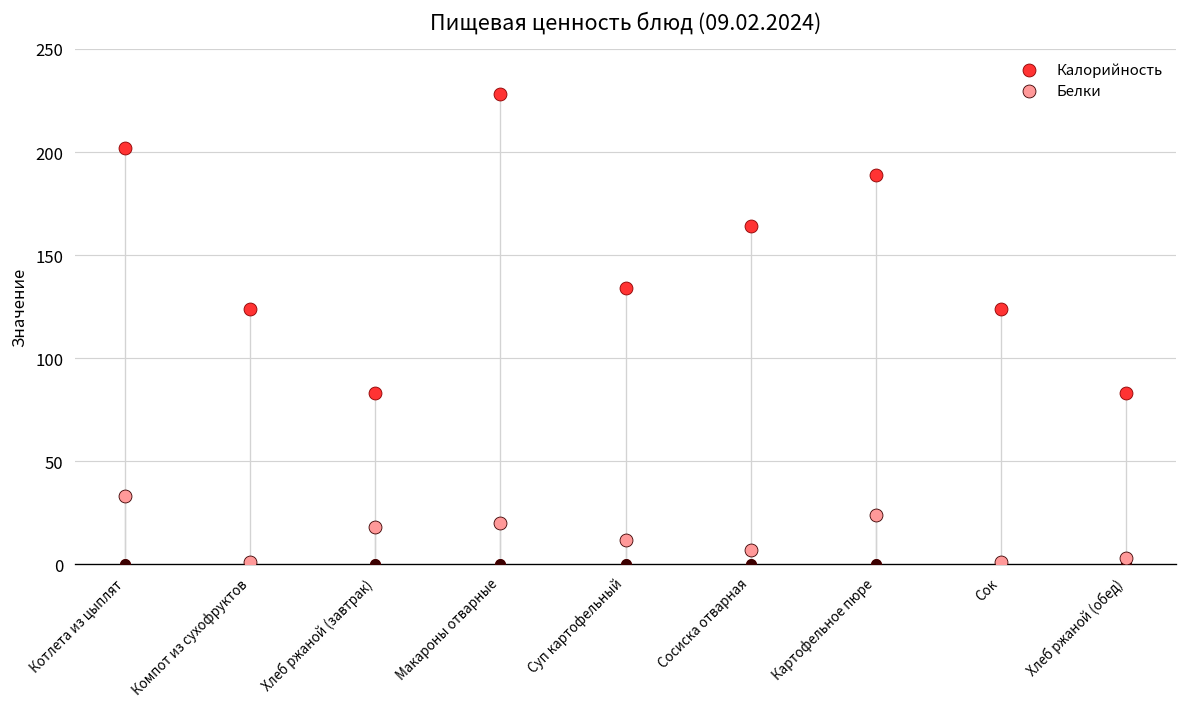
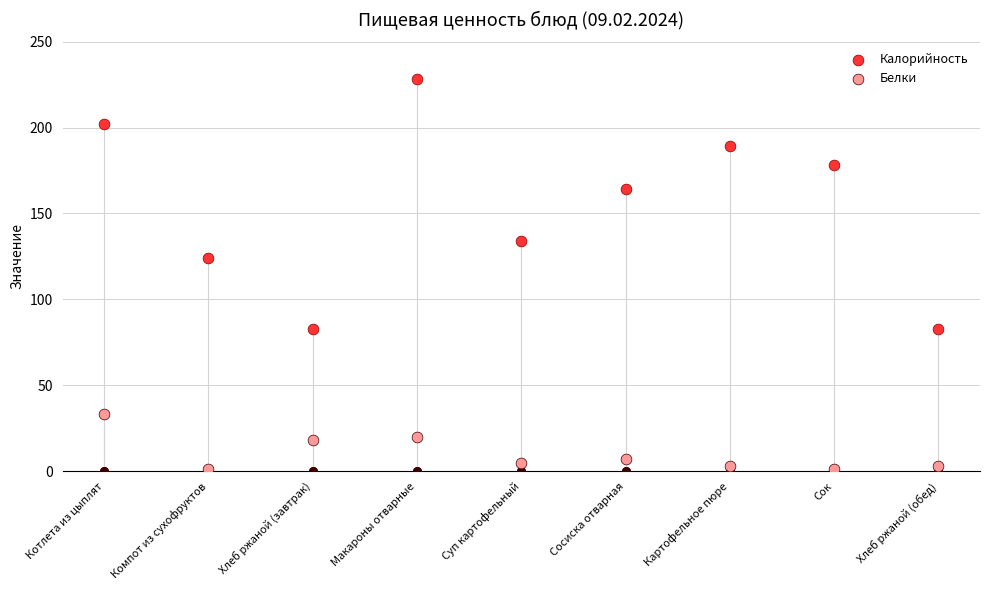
  {
    "Калорийность": {
-     "Сок": 124
+     "Сок": 178
    },
    "Белки": {
-     "Суп картофельный": 12,
-     "Картофельное пюре": 24
+     "Суп картофельный": 5,
+     "Картофельное пюре": 3
    }
  }
